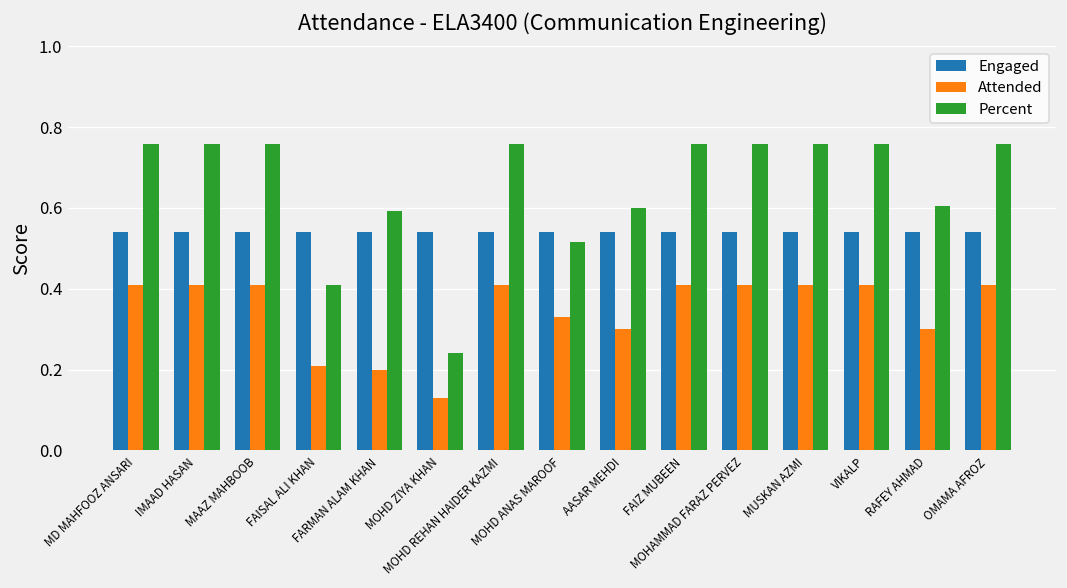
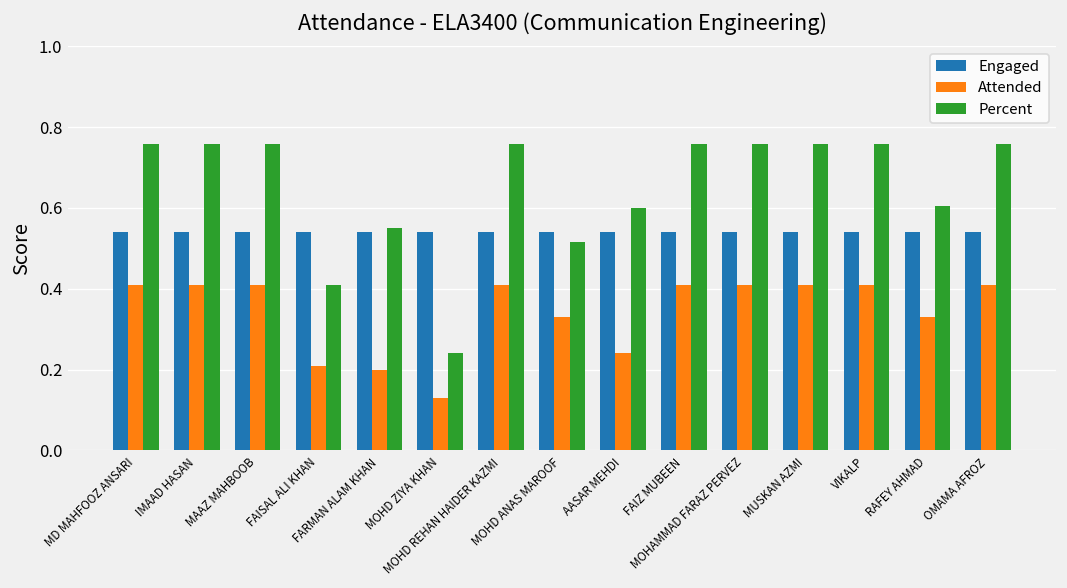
  {
    "Engaged": {
      "MD MAHFOOZ ANSARI": 0.54,
      "IMAAD HASAN": 0.54,
      "MAAZ MAHBOOB": 0.54,
      "FAISAL ALI KHAN": 0.54,
      "FARMAN ALAM KHAN": 0.54,
      "MOHD ZIYA KHAN": 0.54,
      "MOHD REHAN HAIDER KAZMI": 0.54,
      "MOHD ANAS MAROOF": 0.54,
      "AASAR MEHDI": 0.54,
      "FAIZ MUBEEN": 0.54,
      "MOHAMMAD FARAZ PERVEZ": 0.54,
      "MUSKAN AZMI": 0.54,
      "VIKALP": 0.54,
      "RAFEY AHMAD": 0.54,
      "OMAMA AFROZ": 0.54
    },
    "Attended": {
      "MD MAHFOOZ ANSARI": 0.41,
      "IMAAD HASAN": 0.41,
      "MAAZ MAHBOOB": 0.41,
      "FAISAL ALI KHAN": 0.21,
      "FARMAN ALAM KHAN": 0.20,
      "MOHD ZIYA KHAN": 0.13,
      "MOHD REHAN HAIDER KAZMI": 0.41,
      "MOHD ANAS MAROOF": 0.33,
-     "AASAR MEHDI": 0.30,
+     "AASAR MEHDI": 0.24,
      "FAIZ MUBEEN": 0.41,
      "MOHAMMAD FARAZ PERVEZ": 0.41,
      "MUSKAN AZMI": 0.41,
      "VIKALP": 0.41,
-     "RAFEY AHMAD": 0.30,
+     "RAFEY AHMAD": 0.33,
      "OMAMA AFROZ": 0.41
    },
    "Percent": {
      "MD MAHFOOZ ANSARI": 0.76,
      "IMAAD HASAN": 0.76,
      "MAAZ MAHBOOB": 0.76,
      "FAISAL ALI KHAN": 0.41,
-     "FARMAN ALAM KHAN": 0.59,
+     "FARMAN ALAM KHAN": 0.55,
      "MOHD ZIYA KHAN": 0.24,
      "MOHD REHAN HAIDER KAZMI": 0.76,
      "MOHD ANAS MAROOF": 0.52,
      "AASAR MEHDI": 0.60,
      "FAIZ MUBEEN": 0.76,
      "MOHAMMAD FARAZ PERVEZ": 0.76,
      "MUSKAN AZMI": 0.76,
      "VIKALP": 0.76,
      "RAFEY AHMAD": 0.61,
      "OMAMA AFROZ": 0.76
    }
  }
